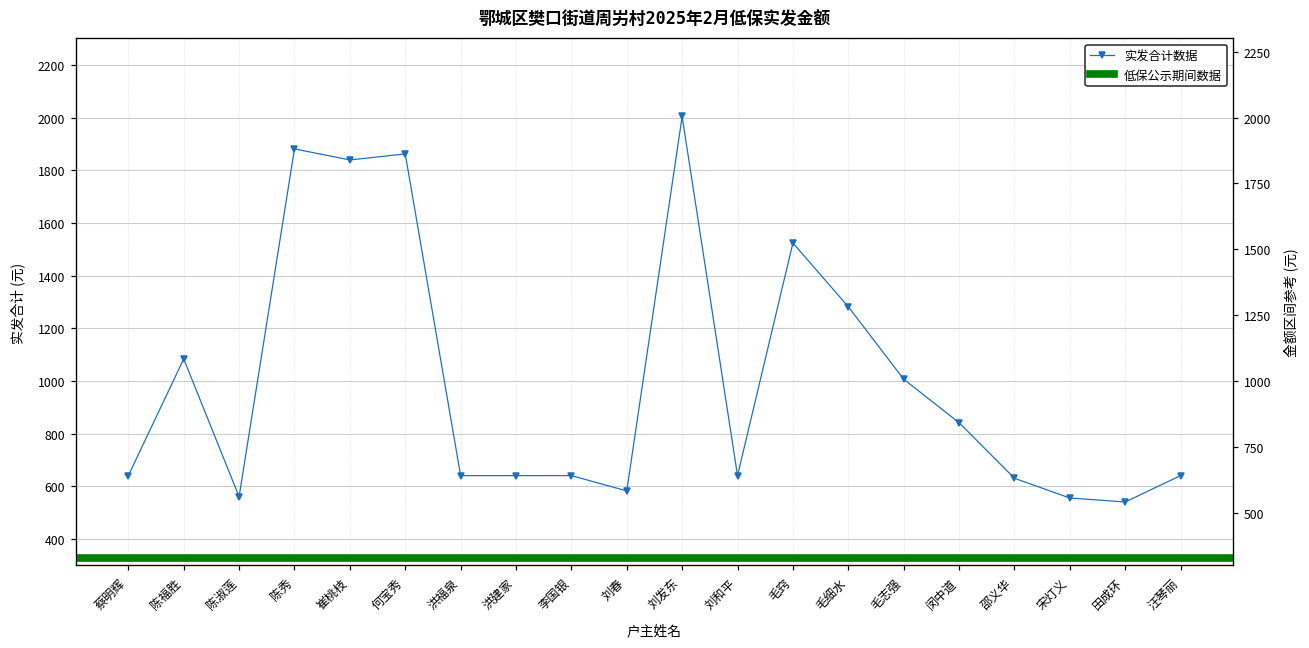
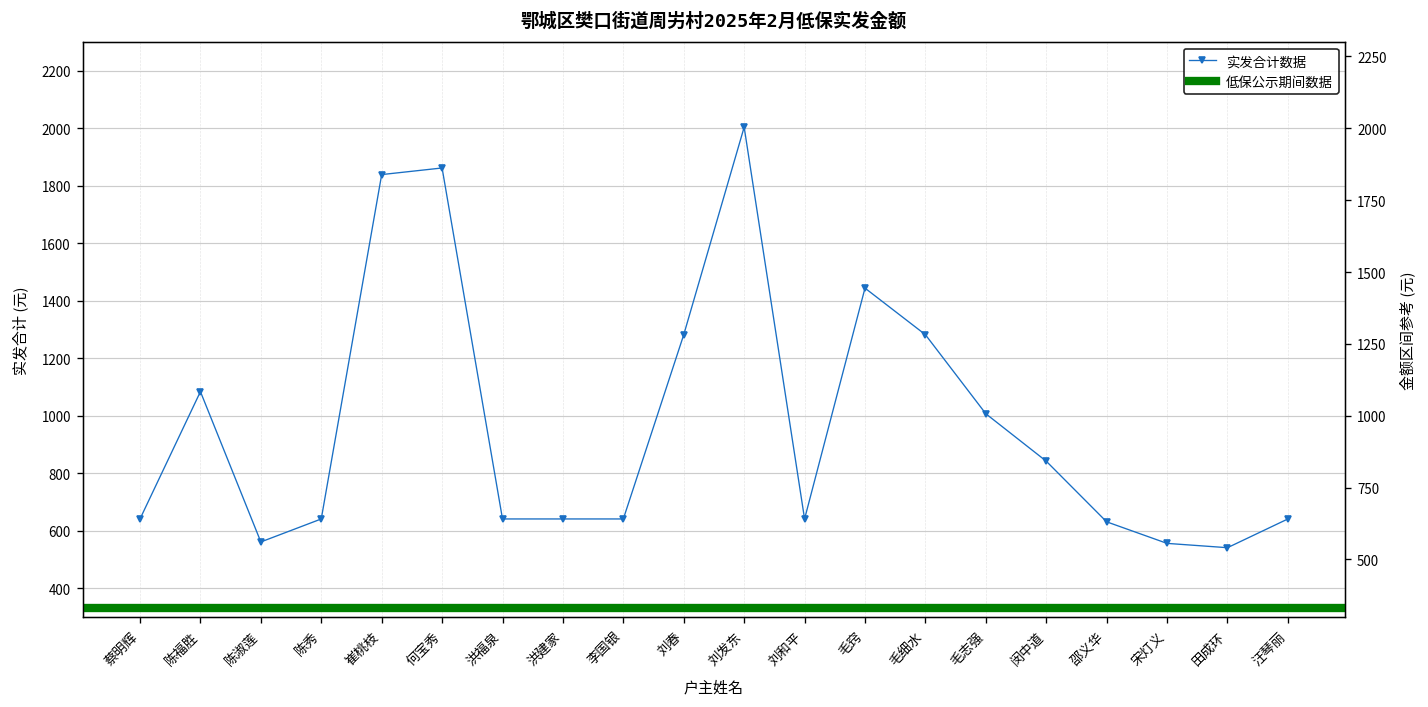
  {
    "蔡明辉": 640,
    "陈福胜": 1080,
    "陈淑莲": 560,
-   "陈秀": 1880,
+   "陈秀": 640,
    "崔桃枝": 1840,
    "何宝秀": 1860,
    "洪福泉": 640,
    "洪建家": 640,
    "李国银": 640,
-   "刘春": 580,
+   "刘春": 1280,
    "刘发东": 2000,
    "刘和平": 640,
-   "毛窍": 1520,
+   "毛窍": 1440,
    "毛细水": 1280,
    "毛志强": 1010,
    "闵中道": 840,
    "邵义华": 630,
    "宋灯义": 560,
    "田成环": 540,
    "汪琴丽": 640
  }
